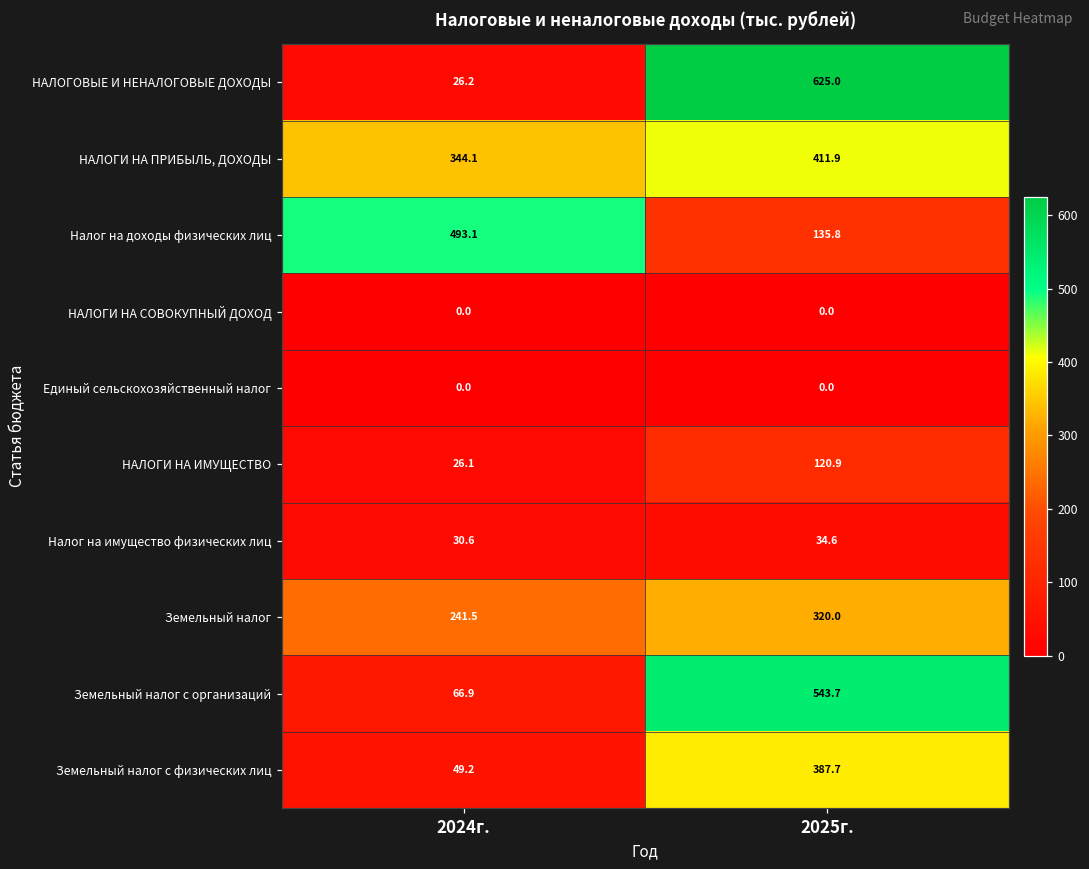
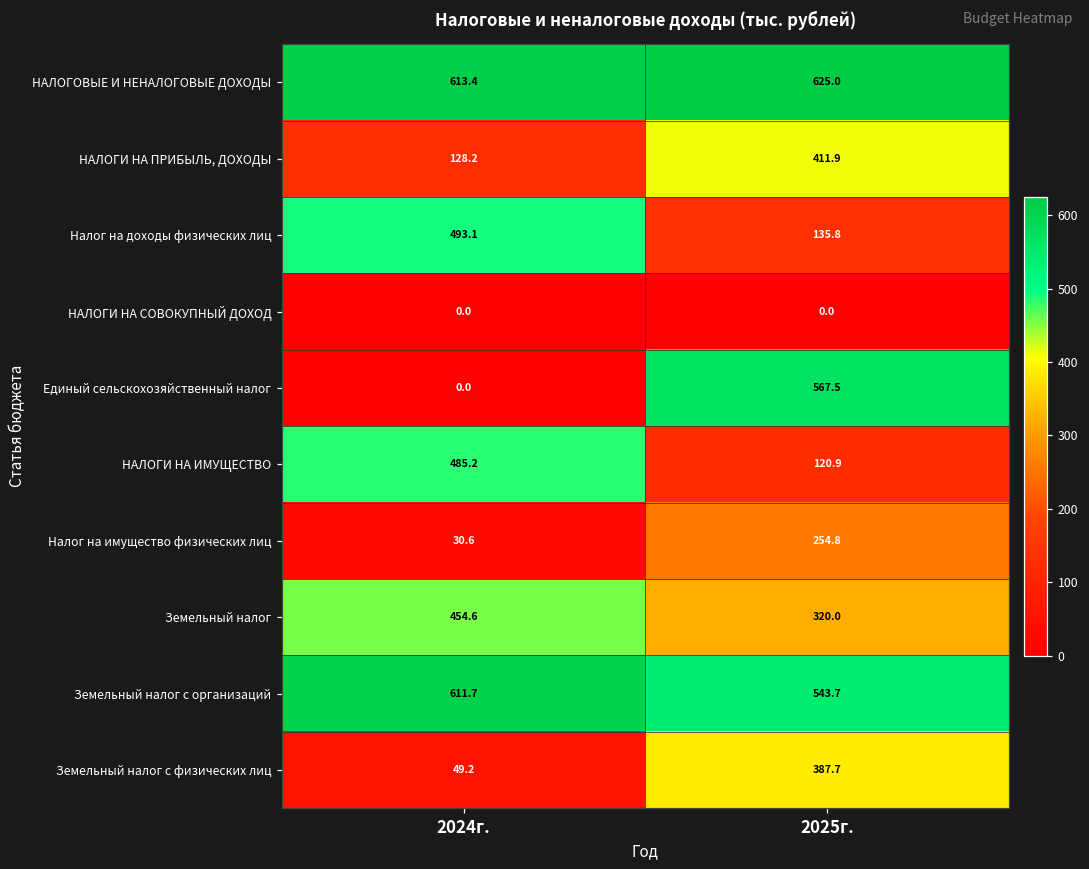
  {
    "НАЛОГОВЫЕ И НЕНАЛОГОВЫЕ ДОХОДЫ": {
-     "2024г.": 26.2,
+     "2024г.": 613.4,
      "2025г.": 625.0
    },
    "НАЛОГИ НА ПРИБЫЛЬ, ДОХОДЫ": {
-     "2024г.": 344.1,
+     "2024г.": 128.2,
      "2025г.": 411.9
    },
    "Налог на доходы физических лиц": {
      "2024г.": 493.1,
      "2025г.": 135.8
    },
    "НАЛОГИ НА СОВОКУПНЫЙ ДОХОД": {
      "2024г.": 0.0,
      "2025г.": 0.0
    },
    "Единый сельскохозяйственный налог": {
      "2024г.": 0.0,
-     "2025г.": 0.0
+     "2025г.": 567.5
    },
    "НАЛОГИ НА ИМУЩЕСТВО": {
-     "2024г.": 26.1,
+     "2024г.": 485.2,
      "2025г.": 120.9
    },
    "Налог на имущество физических лиц": {
      "2024г.": 30.6,
-     "2025г.": 34.6
+     "2025г.": 254.8
    },
    "Земельный налог": {
-     "2024г.": 241.5,
+     "2024г.": 454.6,
      "2025г.": 320.0
    },
    "Земельный налог с организаций": {
-     "2024г.": 66.9,
+     "2024г.": 611.7,
      "2025г.": 543.7
    },
    "Земельный налог с физических лиц": {
      "2024г.": 49.2,
      "2025г.": 387.7
    }
  }
